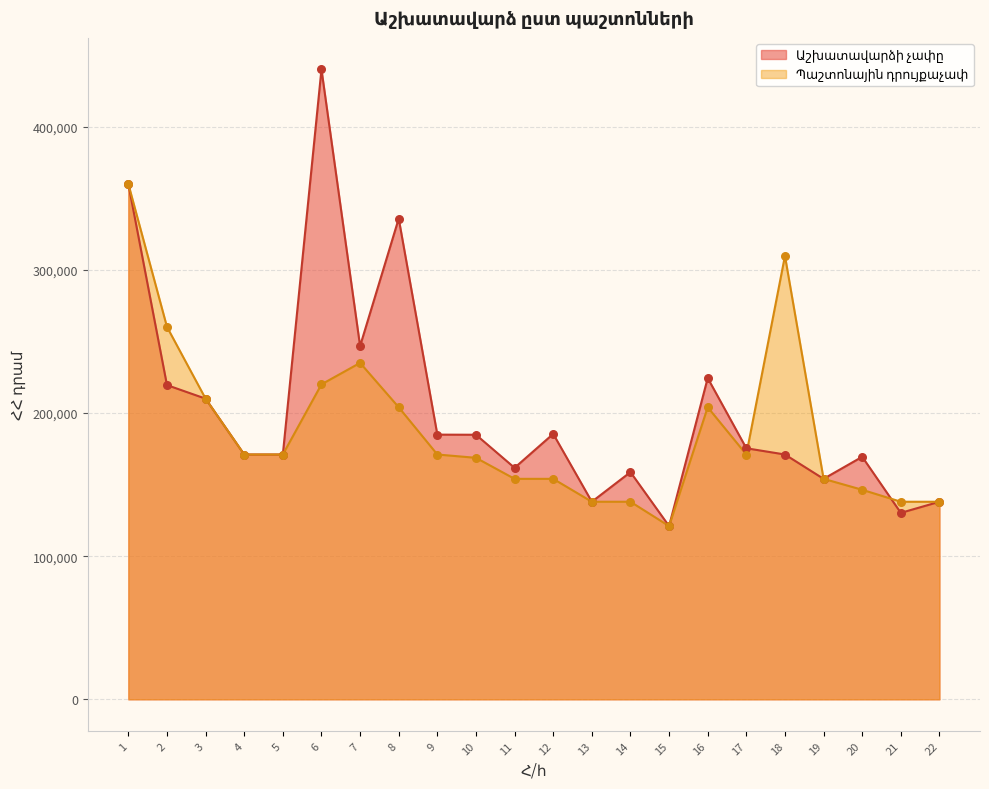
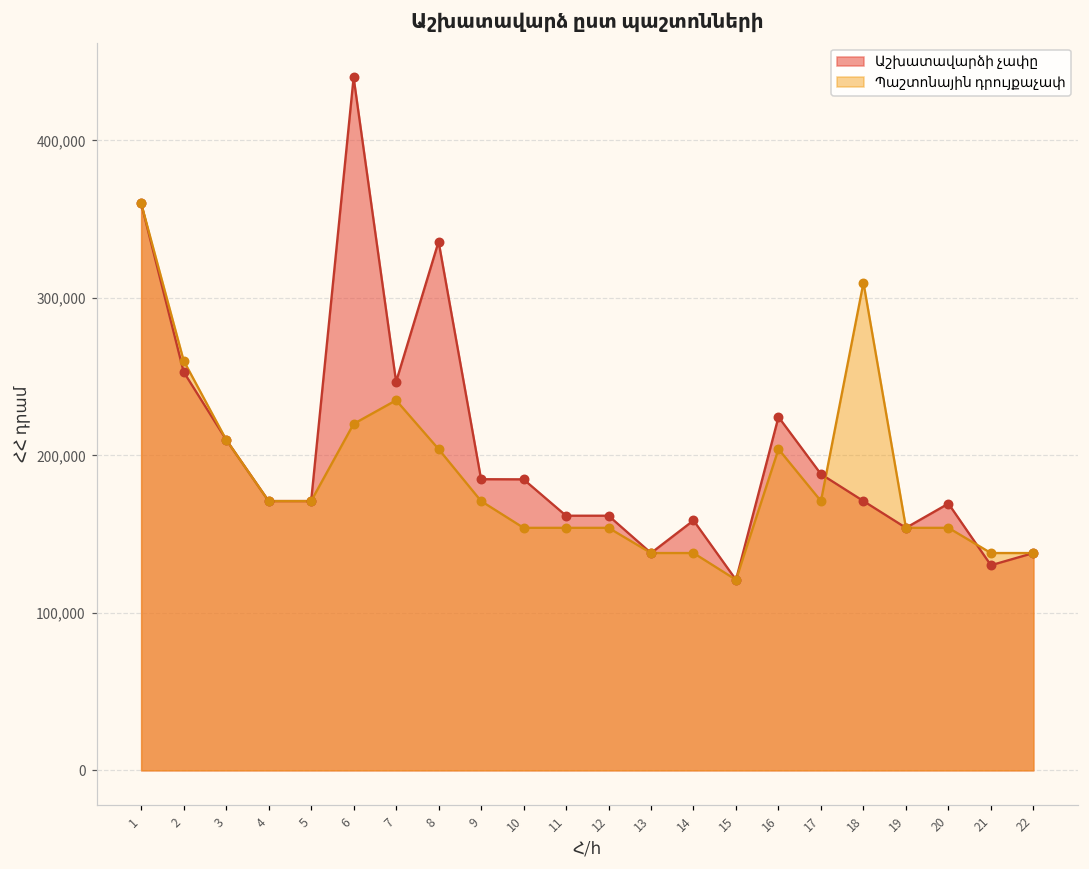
  {
    "Աշխատավարձի չափը": {
-     "2": "219,000",
+     "2": "253,000",
      "6": "440,000",
      "7": "247,000",
      "8": "336,000",
      "9": "185,000",
      "10": "185,000",
      "11": "162,000",
-     "12": "185,000",
+     "12": "162,000",
      "14": "159,000",
      "16": "224,000",
-     "17": "175,000",
+     "17": "188,000",
      "18": "171,000",
      "20": "169,000",
      "21": "130,000"
    },
    "Պաշտոնային դրույքաչափ": {
      "2": "260,000",
      "6": "220,000",
      "7": "235,000",
      "8": "204,000",
      "9": "171,000",
-     "10": "169,000",
+     "10": "154,000",
      "11": "154,000",
      "12": "154,000",
      "14": "138,000",
      "16": "204,000",
      "17": "171,000",
      "18": "310,000",
-     "20": "146,000",
+     "20": "154,000",
      "21": "138,000"
    }
  }
